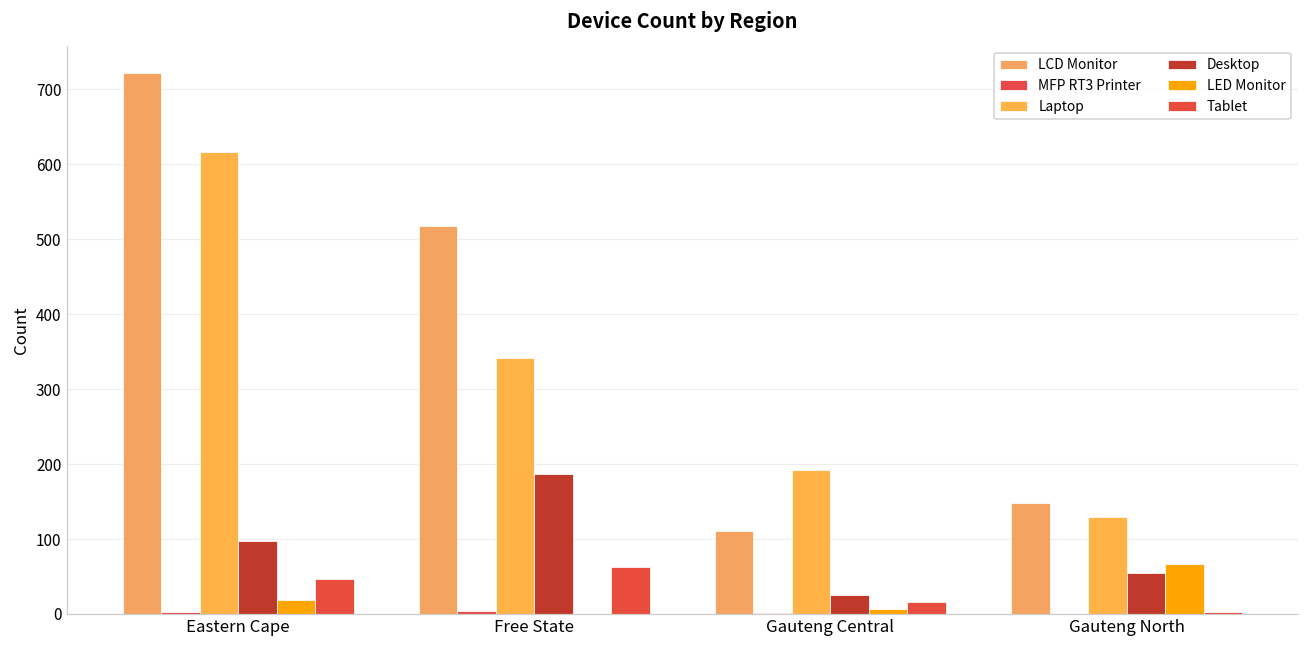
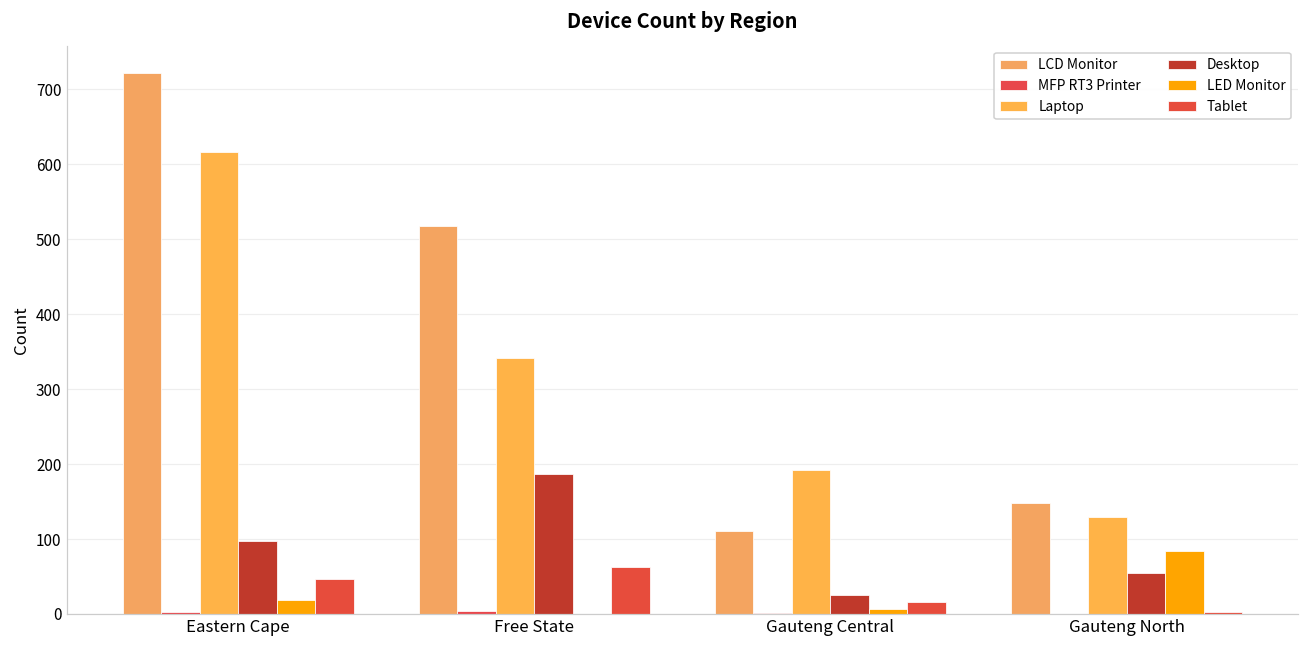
  {
    "LED Monitor": {
      "Eastern Cape": 20,
      "Free State": 0,
      "Gauteng Central": 10,
-     "Gauteng North": 70
+     "Gauteng North": 80
    }
  }
